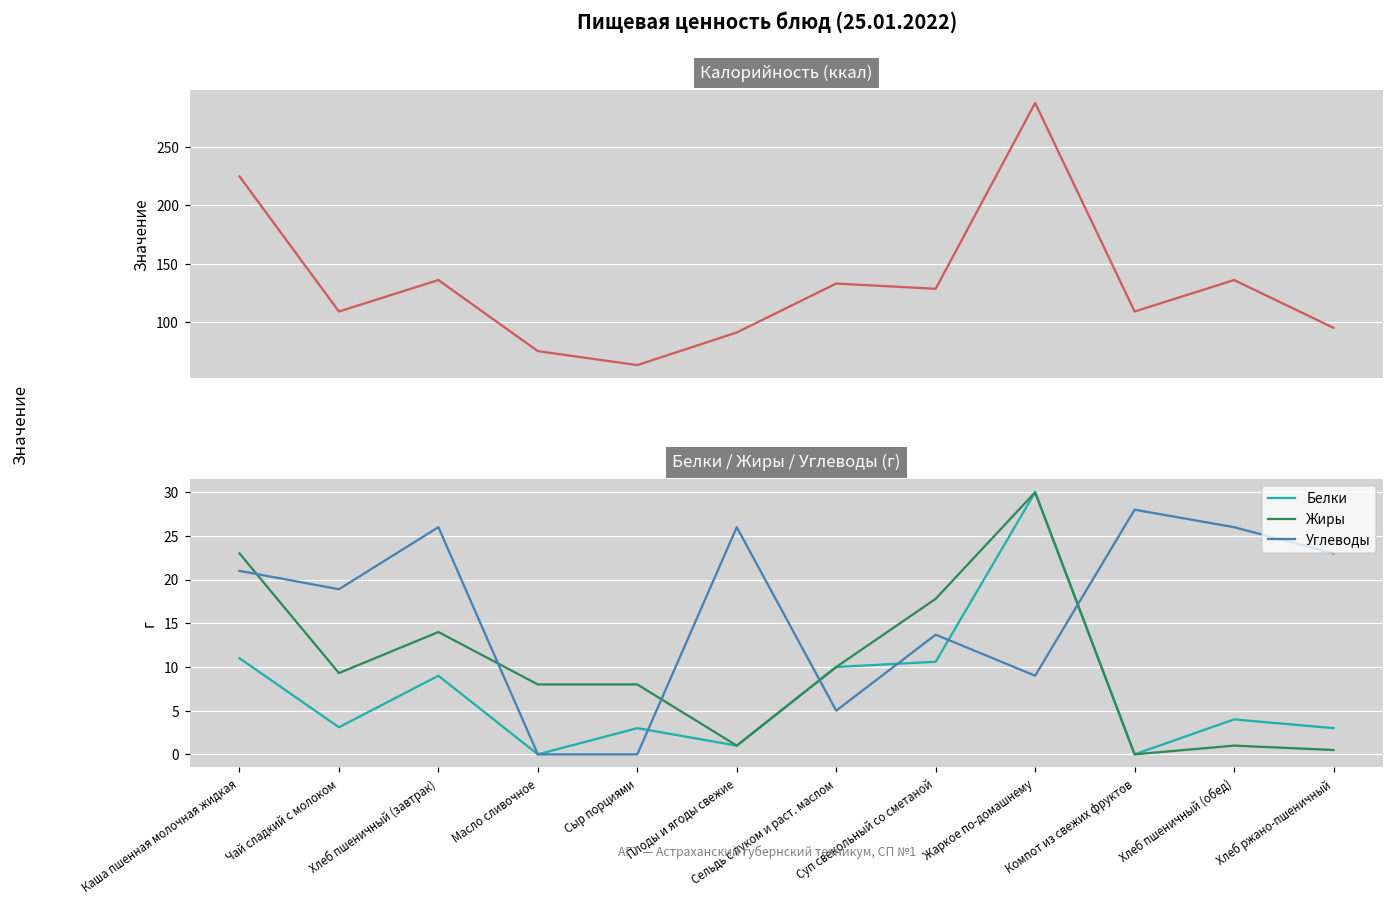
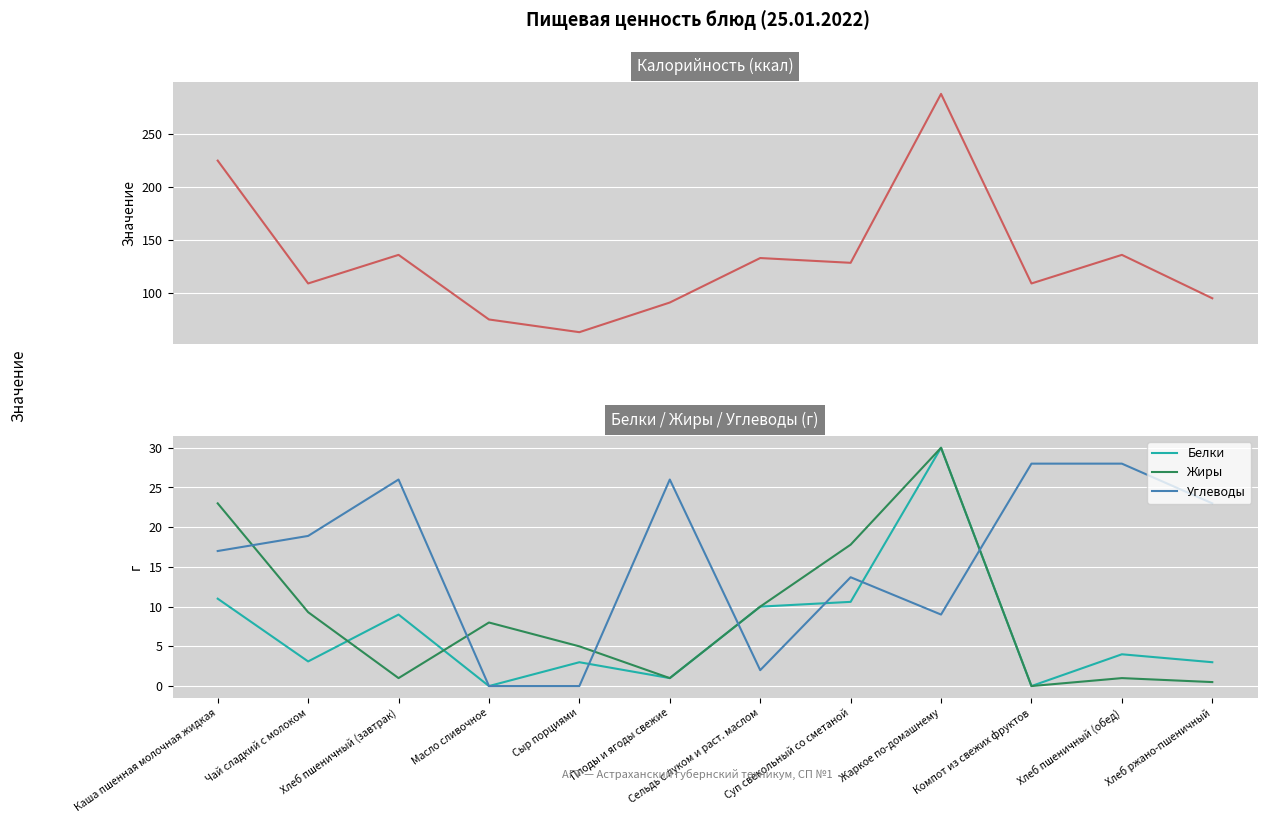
  {
    "Белки / Жиры / Углеводы (г)": {
      "Белки": {
        "Каша пшенная молочная жидкая": 11,
        "Чай сладкий с молоком": 3,
        "Хлеб пшеничный (завтрак)": 9,
        "Сыр порциями": 3,
        "Суп свекольный со сметаной": 11,
        "Хлеб пшеничный (обед)": 4,
        "Хлеб ржано-пшеничный": 3
      },
      "Жиры": {
        "Каша пшенная молочная жидкая": 23,
        "Чай сладкий с молоком": 9,
-       "Хлеб пшеничный (завтрак)": 14,
+       "Хлеб пшеничный (завтрак)": 1,
        "Масло сливочное": 8,
-       "Сыр порциями": 8,
+       "Сыр порциями": 5,
        "Суп свекольный со сметаной": 18,
        "Хлеб пшеничный (обед)": 1,
        "Хлеб ржано-пшеничный": 1
      },
      "Углеводы": {
-       "Каша пшенная молочная жидкая": 21,
+       "Каша пшенная молочная жидкая": 17,
        "Чай сладкий с молоком": 19,
        "Хлеб пшеничный (завтрак)": 26,
        "Сыр порциями": 0,
        "Плоды и ягоды свежие": 26,
-       "Сельдь с луком и раст. маслом": 5,
+       "Сельдь с луком и раст. маслом": 2,
        "Суп свекольный со сметаной": 14,
        "Жаркое по-домашнему": 9,
        "Компот из свежих фруктов": 28,
-       "Хлеб пшеничный (обед)": 26
+       "Хлеб пшеничный (обед)": 28
      }
    }
  }
